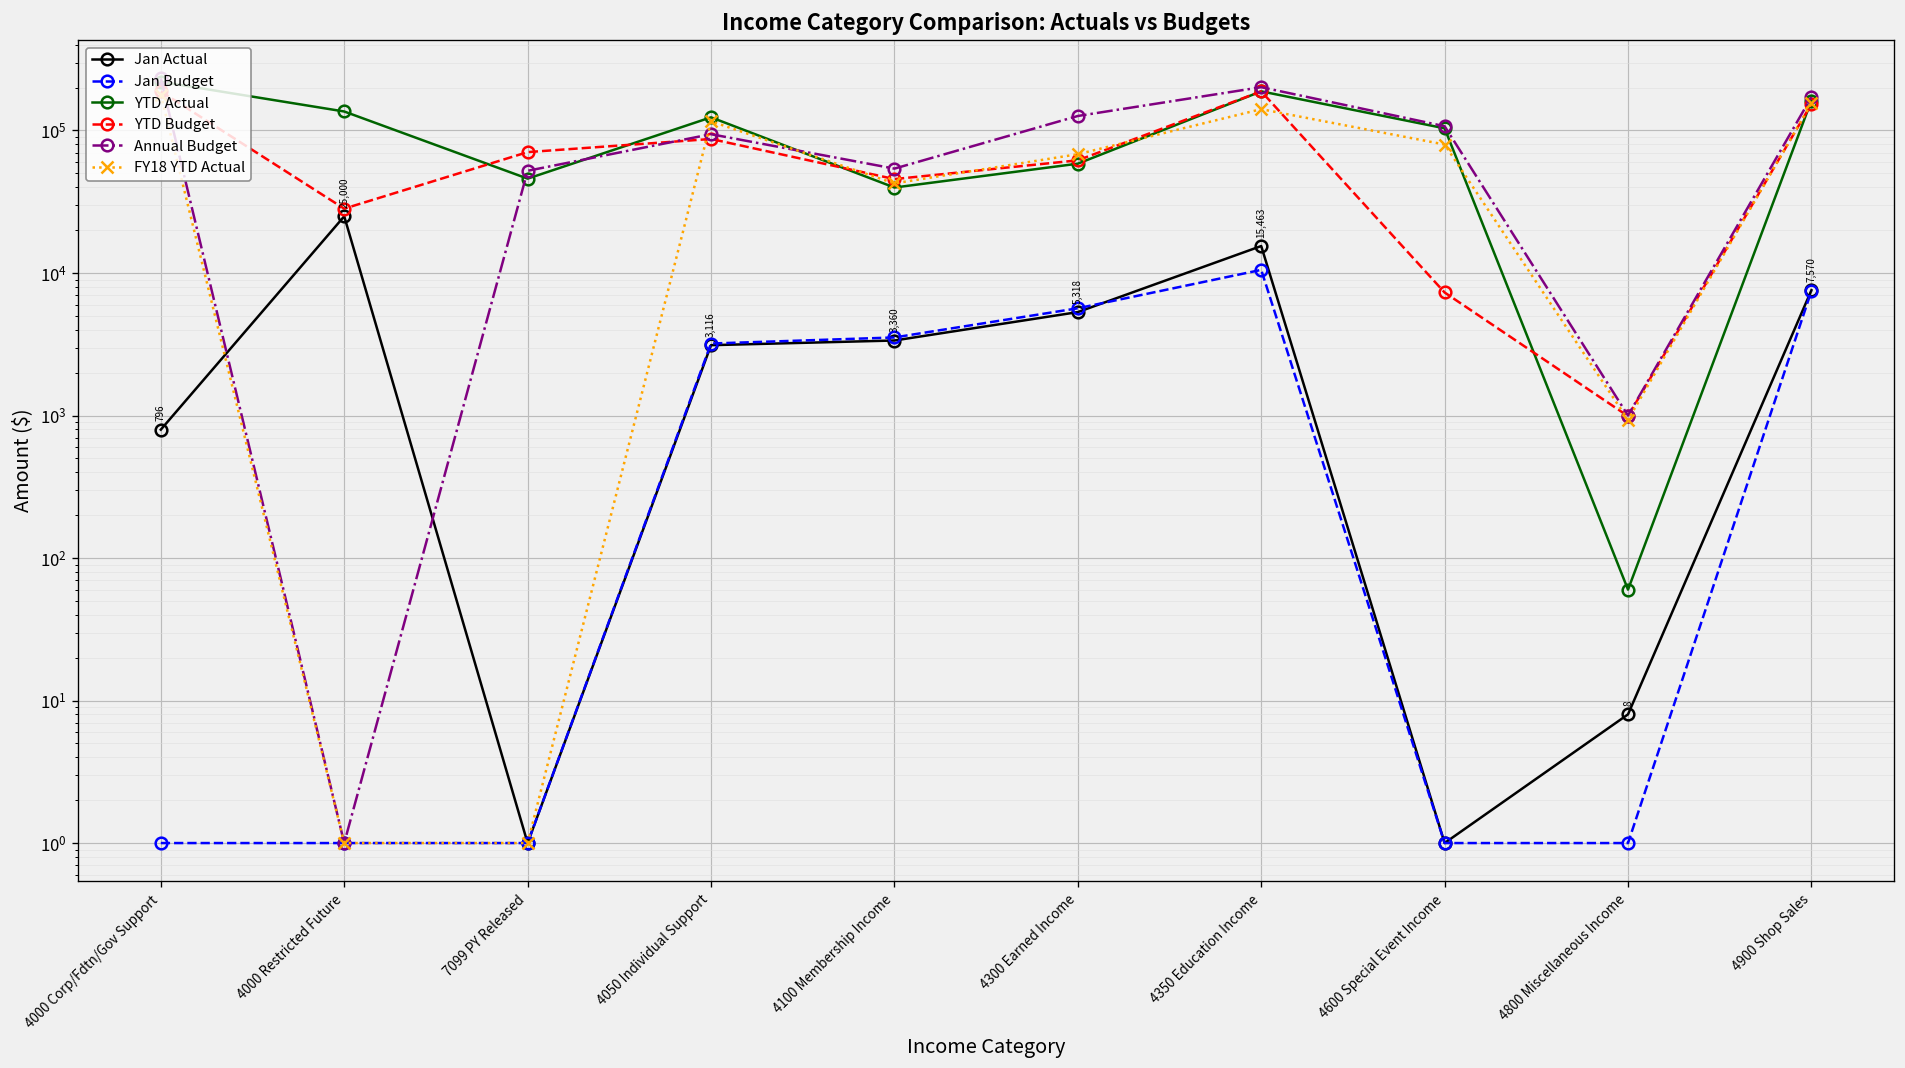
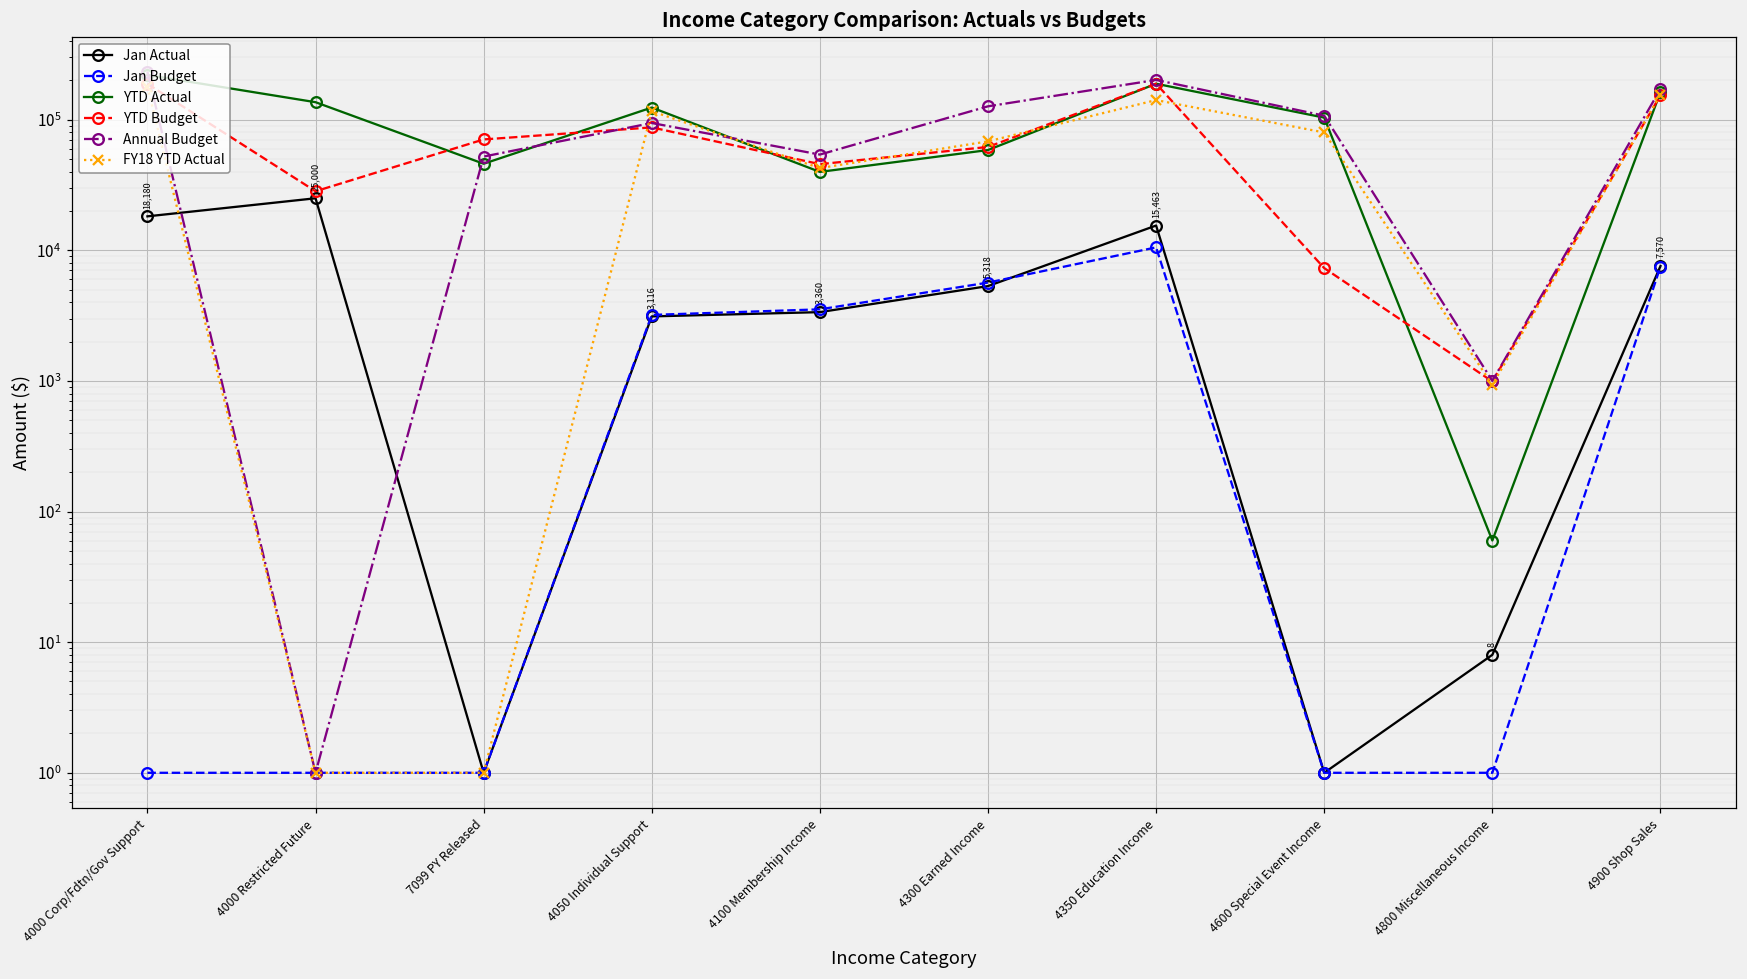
  {
    "Jan Actual": {
-     "4000 Corp/Fdtn/Gov Support": "796",
+     "4000 Corp/Fdtn/Gov Support": "18,180",
      "4100 Membership Income": "3,360",
      "4300 Earned Income": "5,318",
      "4350 Education Income": "15,463",
      "4800 Miscellaneous Income": "8"
    },
    "Jan Budget": {
      "4000 Corp/Fdtn/Gov Support": "1.0",
      "4350 Education Income": "11000",
      "4800 Miscellaneous Income": "1.0"
    },
    "YTD Actual": {
      "4000 Restricted Future": "140000",
      "7099 PY Released": "46000",
      "4050 Individual Support": "120000",
      "4100 Membership Income": "40000",
      "4300 Earned Income": "60000",
      "4800 Miscellaneous Income": "60"
    },
    "YTD Budget": {
      "7099 PY Released": "70000",
      "4050 Individual Support": "90000",
      "4100 Membership Income": "46000",
      "4300 Earned Income": "60000",
      "4600 Special Event Income": "7000"
    },
    "Annual Budget": {
      "7099 PY Released": "50000",
      "4050 Individual Support": "90000",
      "4100 Membership Income": "50000",
      "4300 Earned Income": "130000",
      "4350 Education Income": "200000",
      "4900 Shop Sales": "170000"
    },
    "FY18 YTD Actual": {
      "4050 Individual Support": "120000",
      "4100 Membership Income": "43000",
      "4300 Earned Income": "70000",
      "4350 Education Income": "140000",
      "4600 Special Event Income": "80000",
      "4800 Miscellaneous Income": "900"
    }
  }
